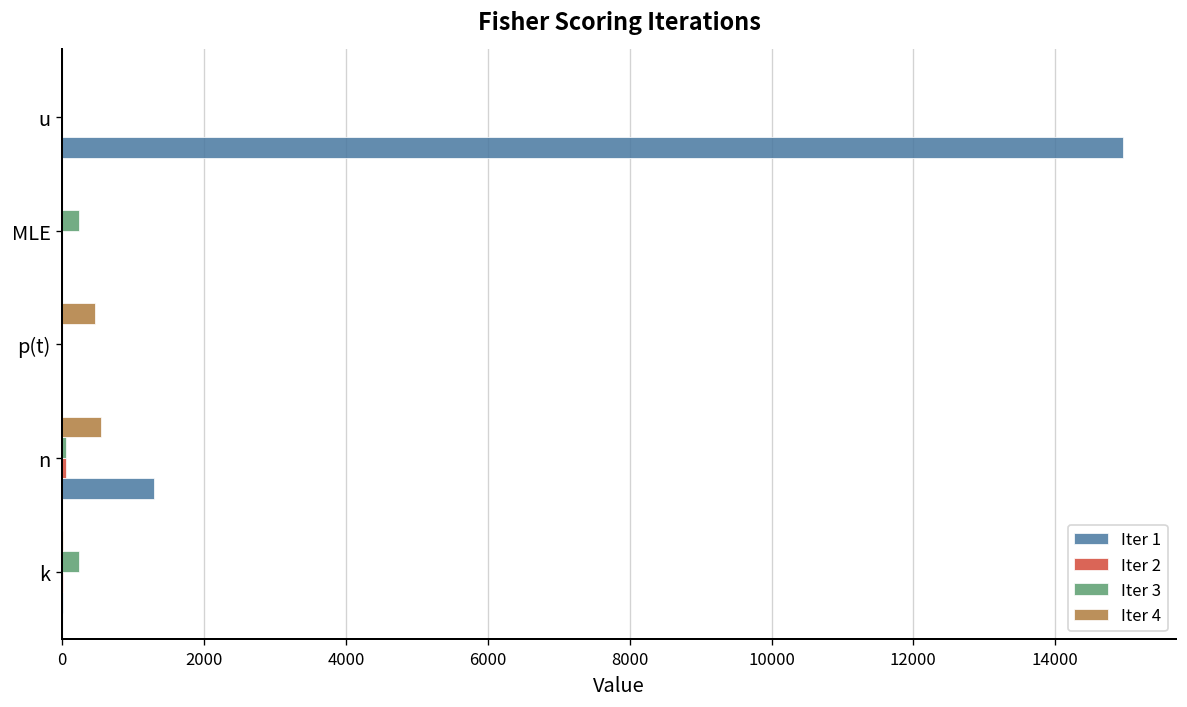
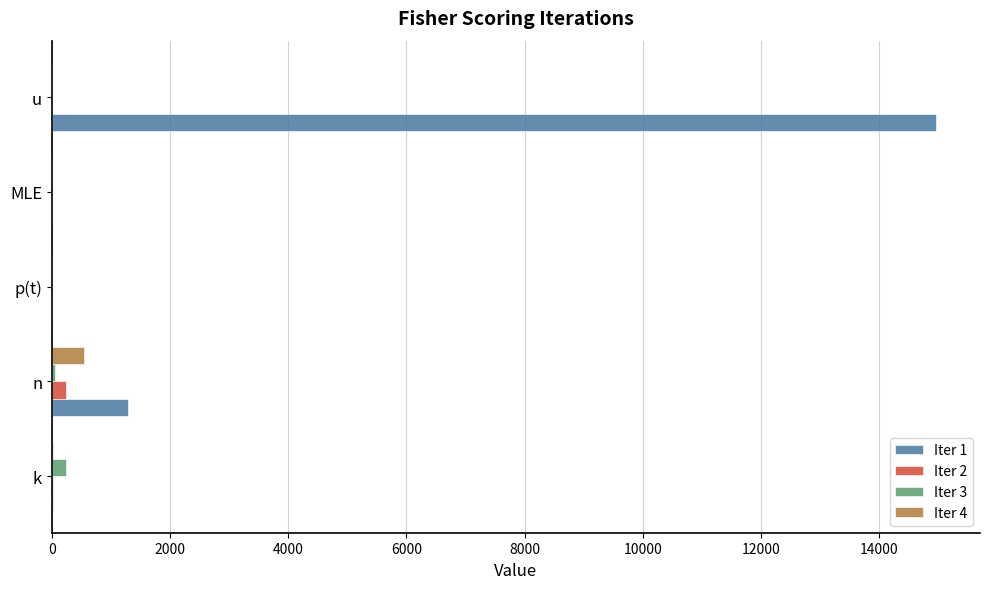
  {
    "Iter 1": {
      "u": 15000,
      "n": 1300
    },
    "Iter 2": {
      "u": 0,
-     "n": 100
+     "n": 200
    },
    "Iter 3": {
      "u": 0,
-     "MLE": 200,
+     "MLE": 0,
      "n": 100,
      "k": 200
    },
    "Iter 4": {
      "u": 0,
-     "p(t)": 500,
+     "p(t)": 0,
      "n": 500
    }
  }
